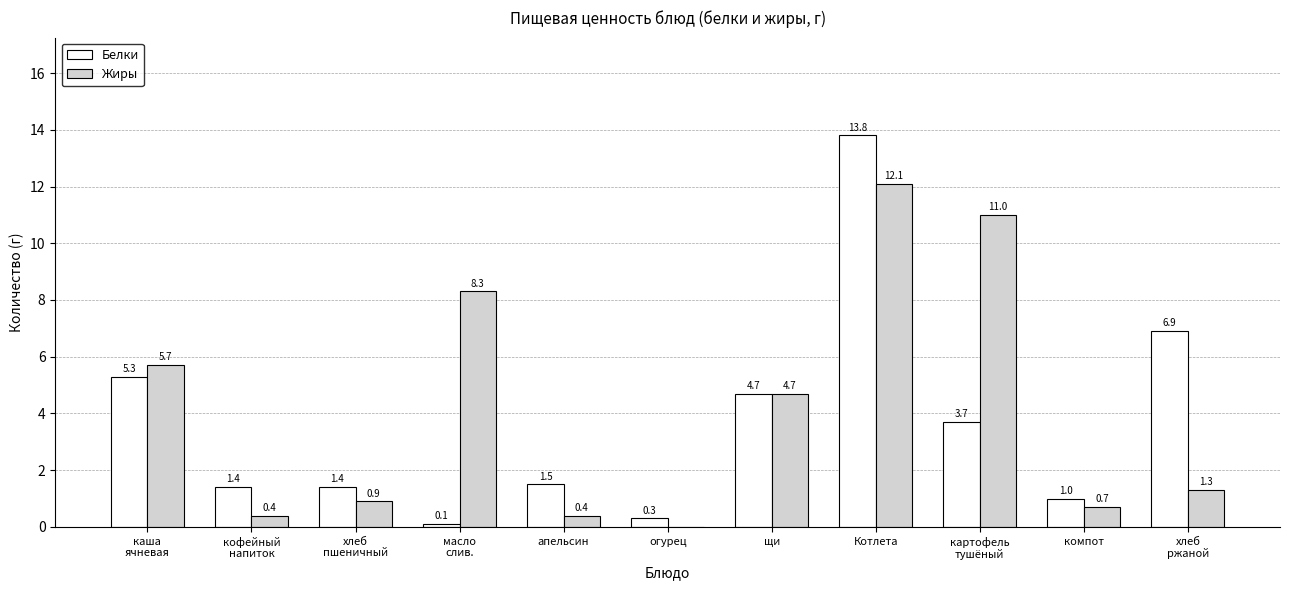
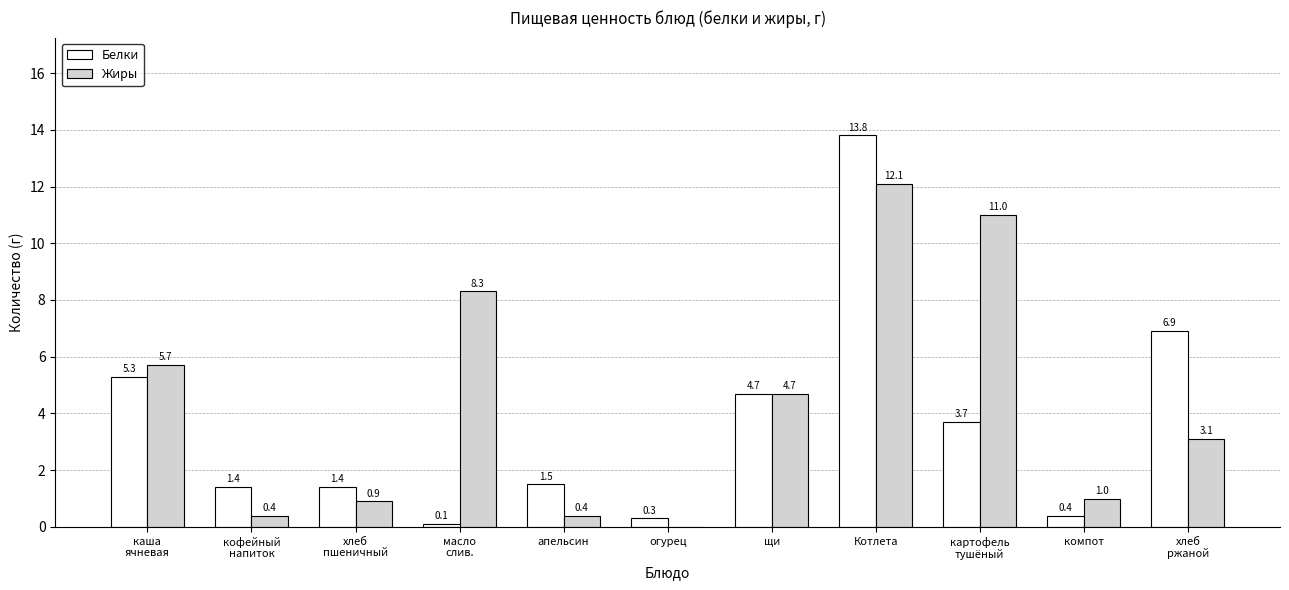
  {
    "Белки": {
      "каша ячневая": 5.3,
      "кофейный напиток": 1.4,
      "хлеб пшеничный": 1.4,
      "масло слив.": 0.1,
      "апельсин": 1.5,
      "огурец": 0.3,
      "щи": 4.7,
      "Котлета": 13.8,
      "картофель тушёный": 3.7,
-     "компот": 1.0,
+     "компот": 0.4,
      "хлеб ржаной": 6.9
    },
    "Жиры": {
      "каша ячневая": 5.7,
      "кофейный напиток": 0.4,
      "хлеб пшеничный": 0.9,
      "масло слив.": 8.3,
      "апельсин": 0.4,
      "щи": 4.7,
      "Котлета": 12.1,
      "картофель тушёный": 11.0,
-     "компот": 0.7,
-     "хлеб ржаной": 1.3
+     "компот": 1.0,
+     "хлеб ржаной": 3.1
    }
  }
